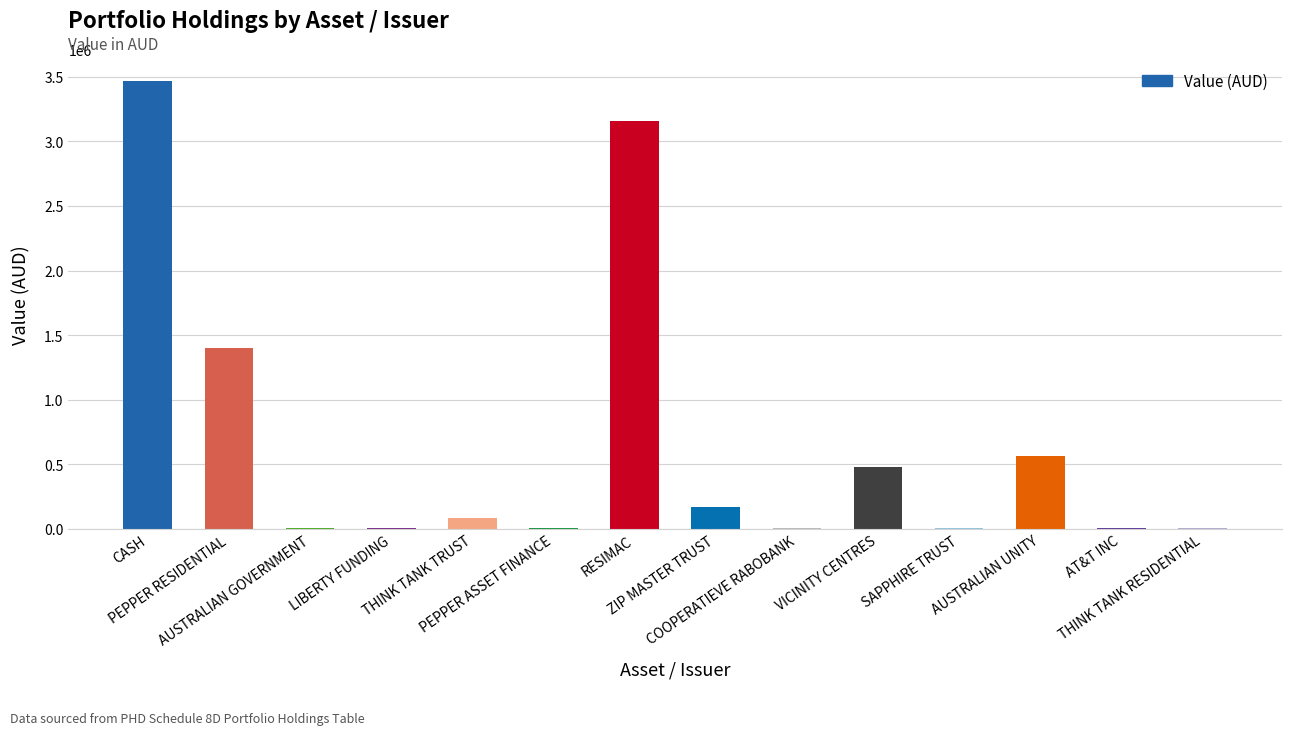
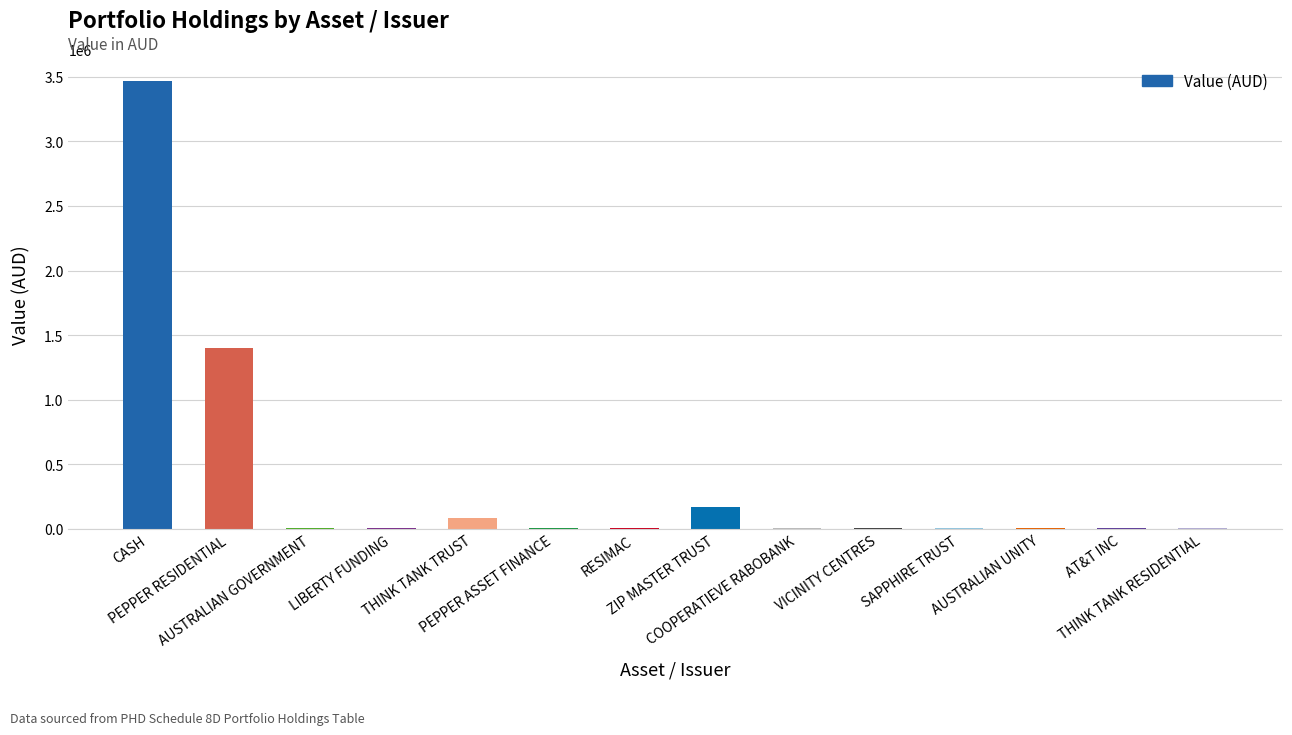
  {
    "CASH": 3470000,
    "PEPPER RESIDENTIAL": 1400000,
    "THINK TANK TRUST": 80000,
-   "RESIMAC": 3160000,
+   "RESIMAC": 0,
    "ZIP MASTER TRUST": 170000,
-   "VICINITY CENTRES": 470000,
-   "AUSTRALIAN UNITY": 560000
+   "VICINITY CENTRES": 0,
+   "AUSTRALIAN UNITY": 0
  }
